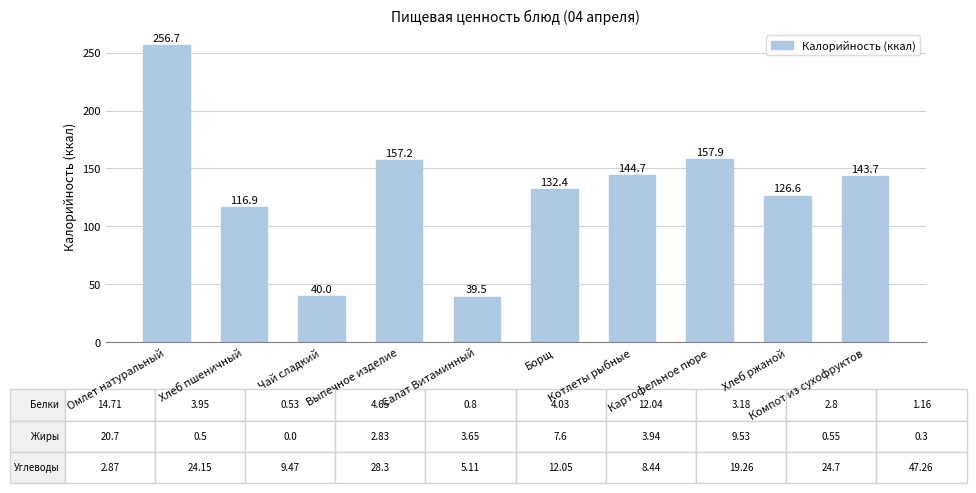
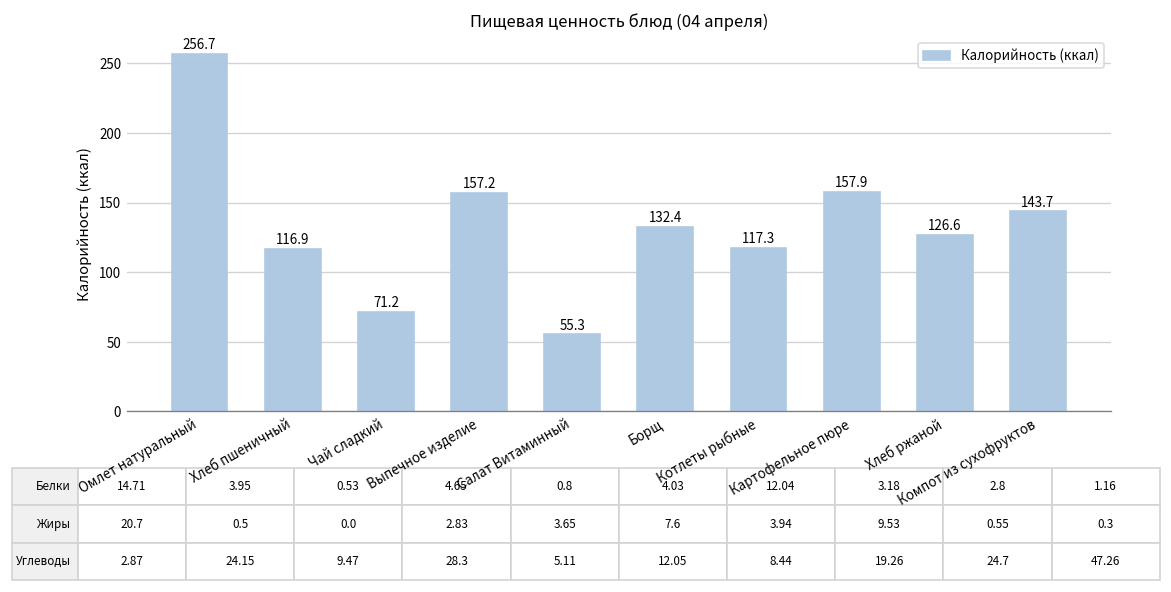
  {
    "Омлет натуральный": 256.7,
    "Хлеб пшеничный": 116.9,
-   "Чай сладкий": 40.0,
+   "Чай сладкий": 71.2,
    "Выпечное изделие": 157.2,
-   "Салат Витаминный": 39.5,
+   "Салат Витаминный": 55.3,
    "Борщ": 132.4,
-   "Котлеты рыбные": 144.7,
+   "Котлеты рыбные": 117.3,
    "Картофельное пюре": 157.9,
    "Хлеб ржаной": 126.6,
    "Компот из сухофруктов": 143.7
  }
